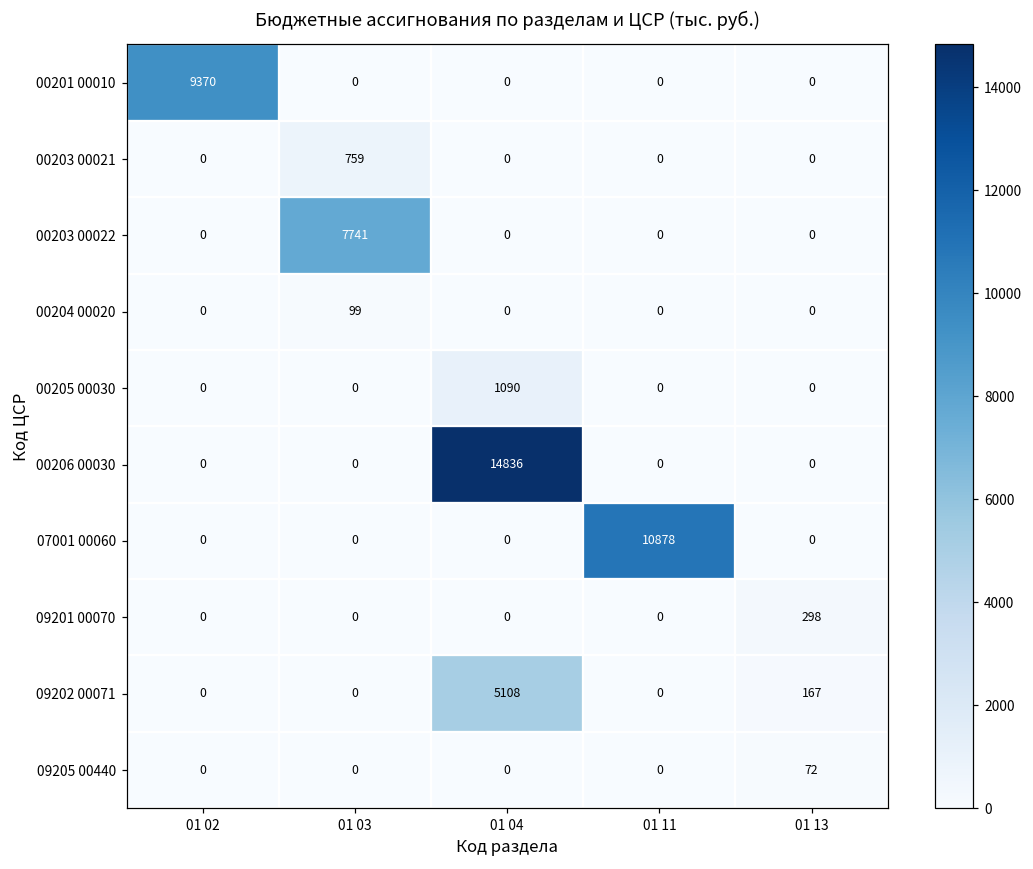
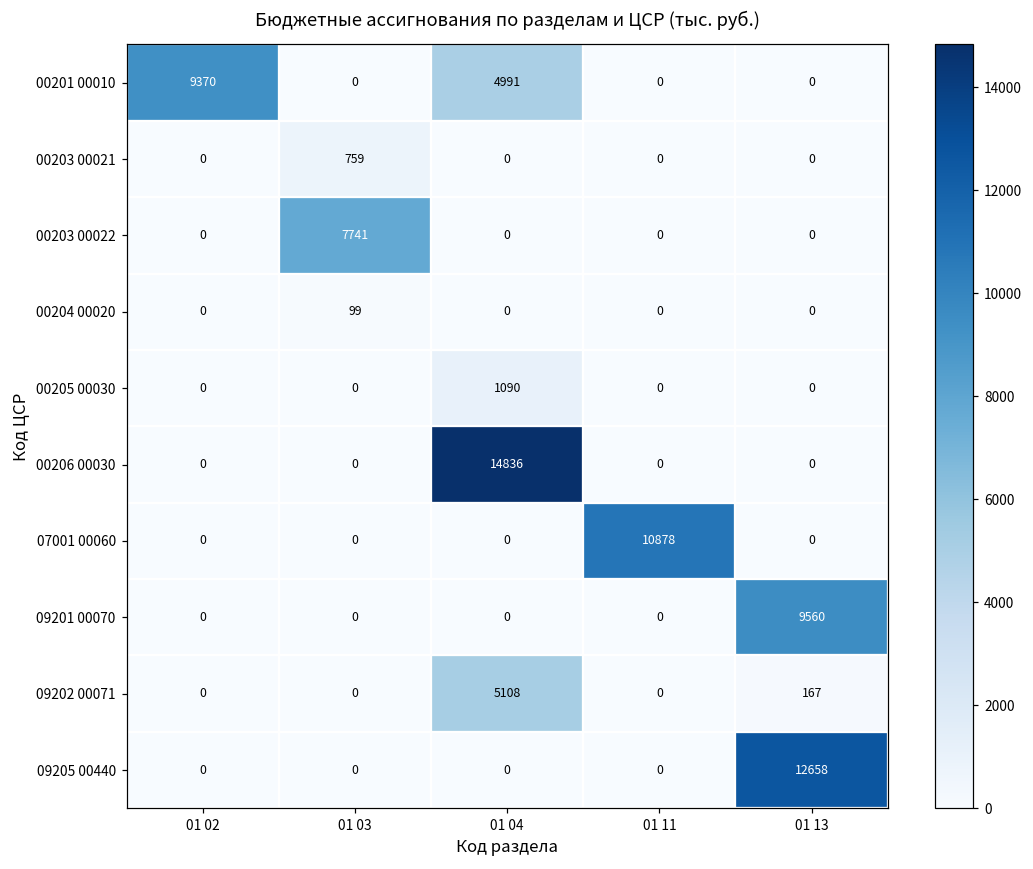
  {
    "00201 00010": {
      "01 02": 9370,
      "01 03": 0,
-     "01 04": 0,
+     "01 04": 4991,
      "01 11": 0,
      "01 13": 0
    },
    "00203 00021": {
      "01 02": 0,
      "01 03": 759,
      "01 04": 0,
      "01 11": 0,
      "01 13": 0
    },
    "00203 00022": {
      "01 02": 0,
      "01 03": 7741,
      "01 04": 0,
      "01 11": 0,
      "01 13": 0
    },
    "00204 00020": {
      "01 02": 0,
      "01 03": 99,
      "01 04": 0,
      "01 11": 0,
      "01 13": 0
    },
    "00205 00030": {
      "01 02": 0,
      "01 03": 0,
      "01 04": 1090,
      "01 11": 0,
      "01 13": 0
    },
    "00206 00030": {
      "01 02": 0,
      "01 03": 0,
      "01 04": 14836,
      "01 11": 0,
      "01 13": 0
    },
    "07001 00060": {
      "01 02": 0,
      "01 03": 0,
      "01 04": 0,
      "01 11": 10878,
      "01 13": 0
    },
    "09201 00070": {
      "01 02": 0,
      "01 03": 0,
      "01 04": 0,
      "01 11": 0,
-     "01 13": 298
+     "01 13": 9560
    },
    "09202 00071": {
      "01 02": 0,
      "01 03": 0,
      "01 04": 5108,
      "01 11": 0,
      "01 13": 167
    },
    "09205 00440": {
      "01 02": 0,
      "01 03": 0,
      "01 04": 0,
      "01 11": 0,
-     "01 13": 72
+     "01 13": 12658
    }
  }
